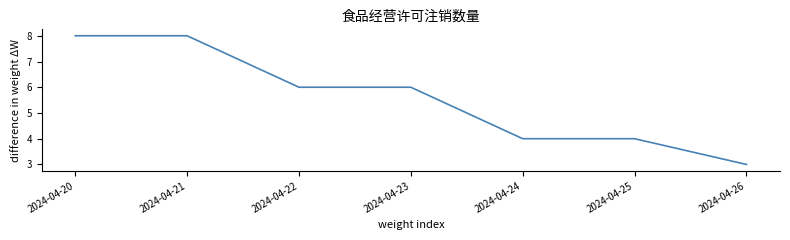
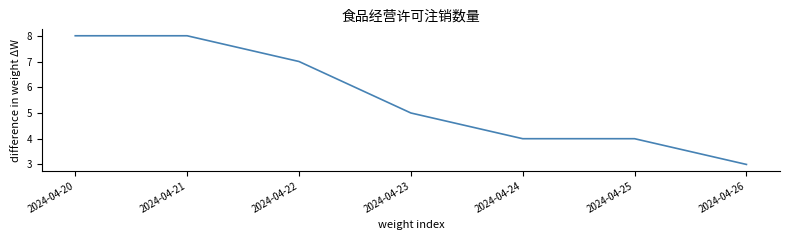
  {
    "2024-04-20": 8,
    "2024-04-21": 8,
-   "2024-04-22": 6,
-   "2024-04-23": 6,
+   "2024-04-22": 7,
+   "2024-04-23": 5,
    "2024-04-24": 4,
    "2024-04-25": 4,
    "2024-04-26": 3
  }
